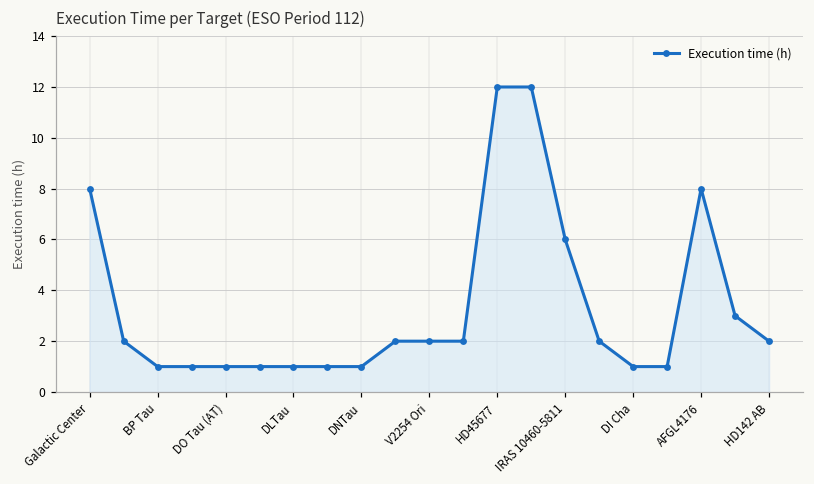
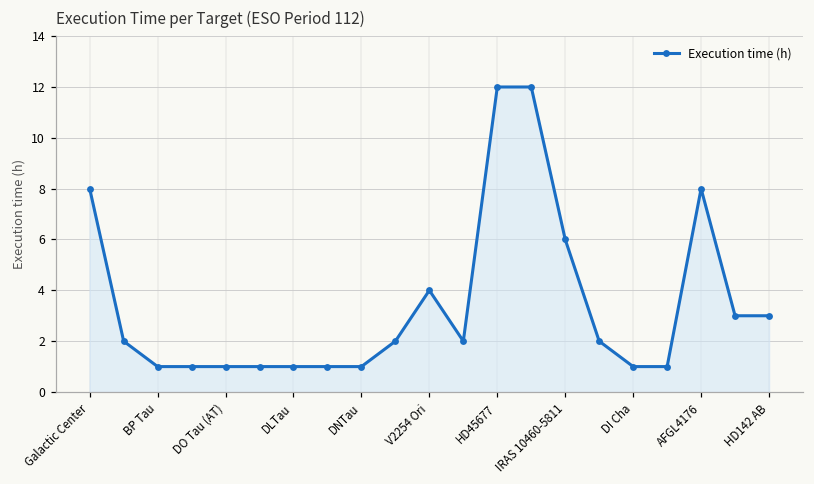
  {
    "Galactic Center": 8,
    "BP Tau": 1,
    "DO Tau (AT)": 1,
    "DLTau": 1,
    "DNTau": 1,
-   "V2254 Ori": 2,
+   "V2254 Ori": 4,
    "HD45677": 12,
    "IRAS 10460-5811": 6,
    "DI Cha": 1,
    "AFGL4176": 8,
-   "HD142 AB": 2
+   "HD142 AB": 3
  }
